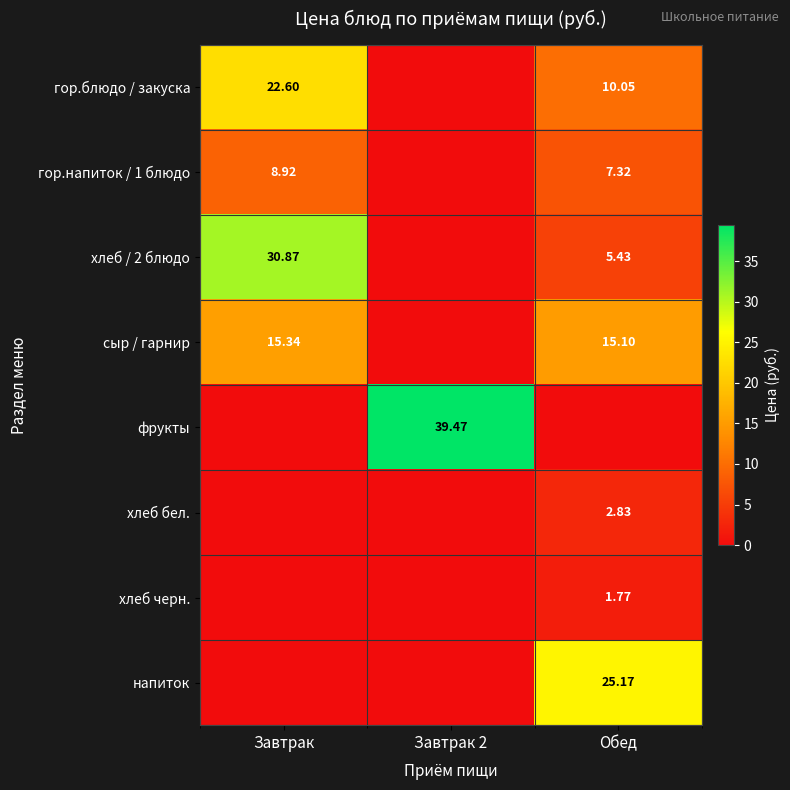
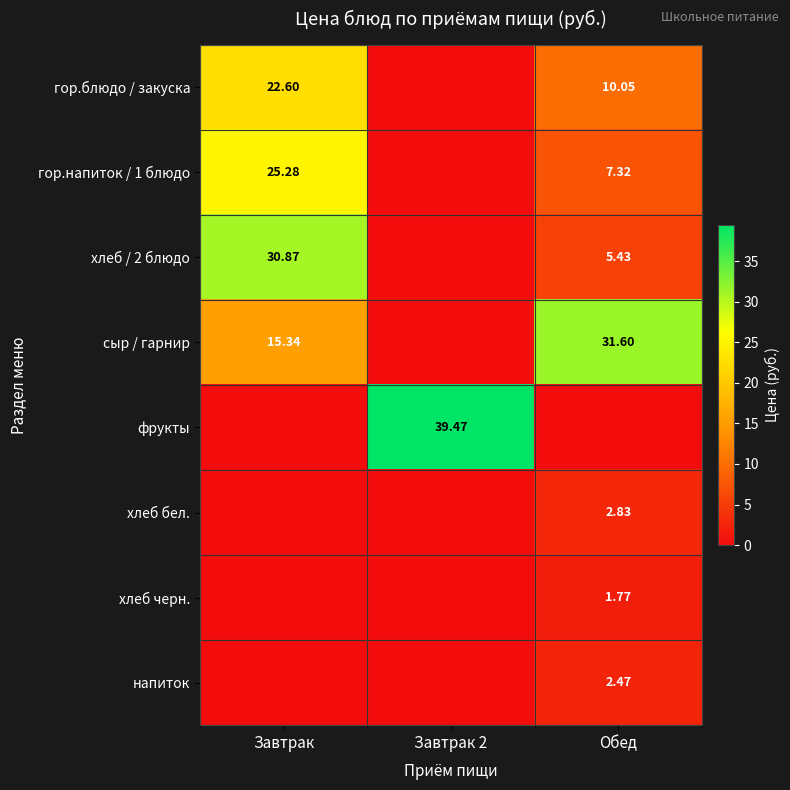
  {
    "гор.блюдо / закуска": {
      "Завтрак": 22.60,
      "Обед": 10.05
    },
    "гор.напиток / 1 блюдо": {
-     "Завтрак": 8.92,
+     "Завтрак": 25.28,
      "Обед": 7.32
    },
    "хлеб / 2 блюдо": {
      "Завтрак": 30.87,
      "Обед": 5.43
    },
    "сыр / гарнир": {
      "Завтрак": 15.34,
-     "Обед": 15.10
+     "Обед": 31.60
    },
    "фрукты": {
      "Завтрак 2": 39.47
    },
    "хлеб бел.": {
      "Обед": 2.83
    },
    "хлеб черн.": {
      "Обед": 1.77
    },
    "напиток": {
-     "Обед": 25.17
+     "Обед": 2.47
    }
  }
